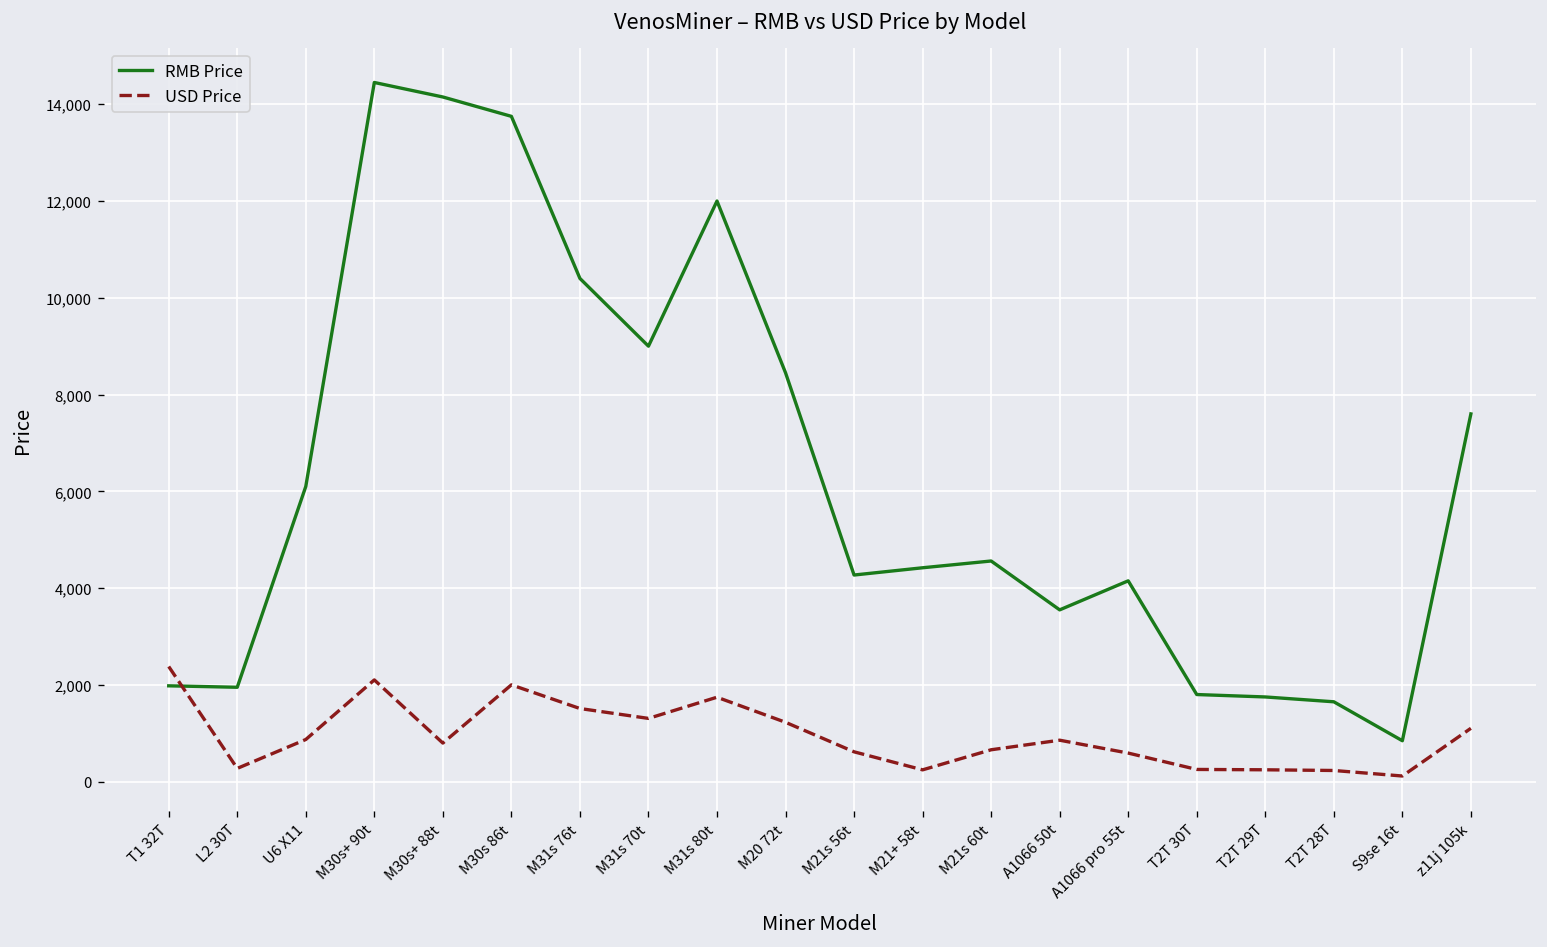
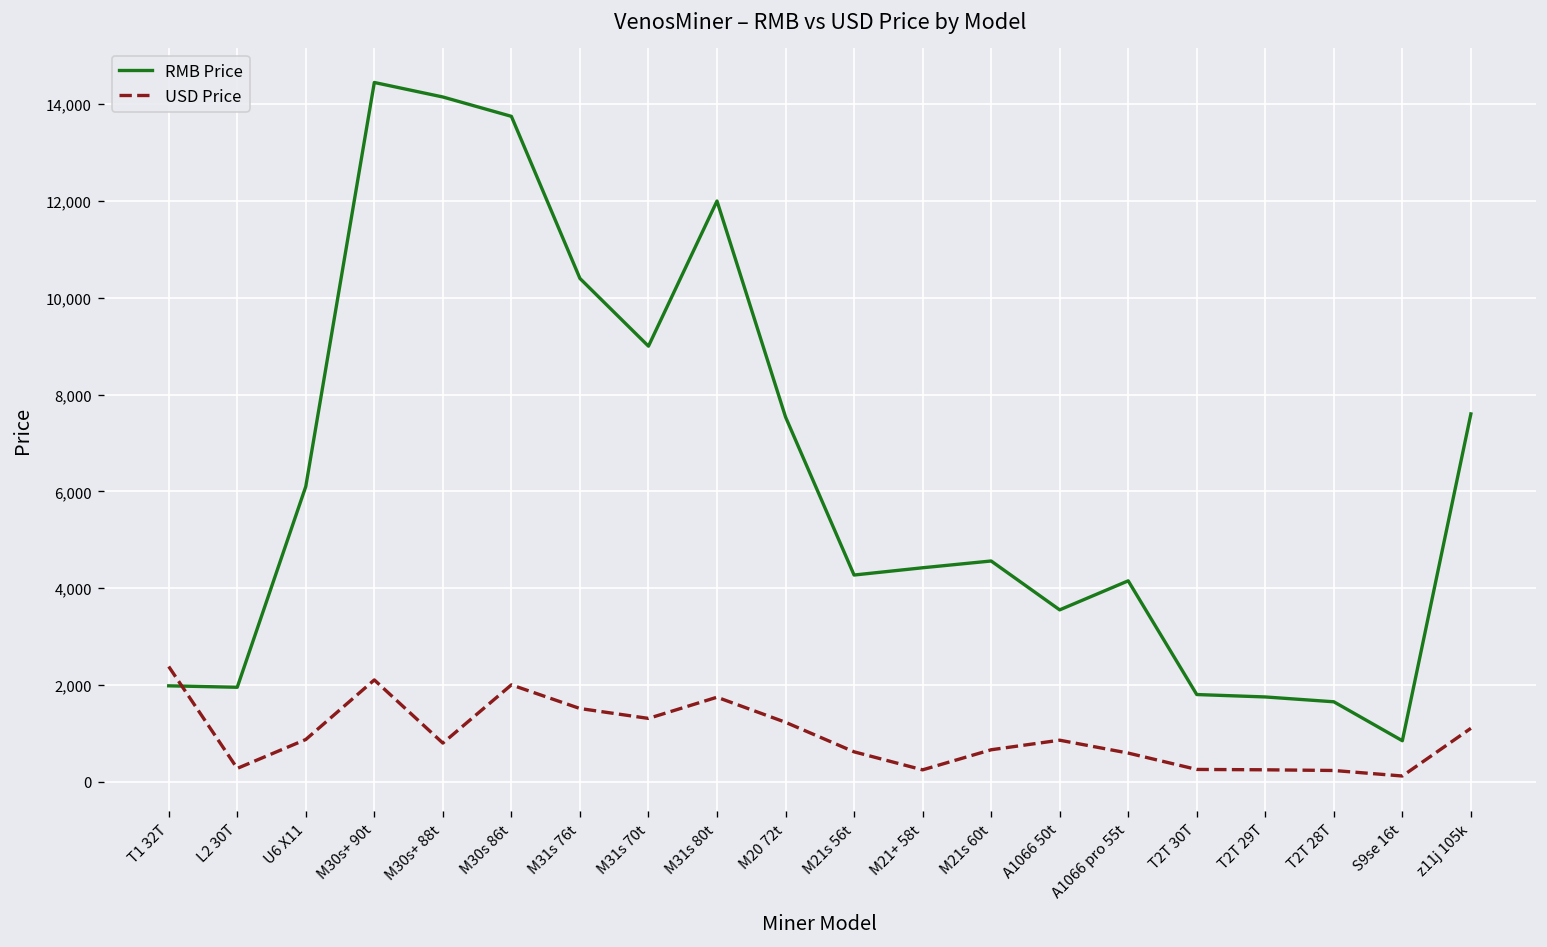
  {
    "RMB Price": {
      "T1 32T": "2,000",
      "L2 30T": "2,000",
      "U6 X11": "6,100",
      "M30s+ 90t": "14,500",
      "M30s+ 88t": "14,200",
      "M30s 86t": "13,800",
      "M31s 76t": "10,400",
      "M31s 70t": "9,000",
      "M31s 80t": "12,000",
-     "M20 72t": "8,500",
+     "M20 72t": "7,500",
      "M21s 56t": "4,300",
      "M21+ 58t": "4,400",
      "M21s 60t": "4,600",
      "A1066 50t": "3,600",
      "A1066 pro 55t": "4,200",
      "T2T 30T": "1,800",
      "T2T 29T": "1,800",
      "T2T 28T": "1,700",
      "S9se 16t": "800",
      "z11j 105k": "7,600"
    },
    "USD Price": {
      "T1 32T": "2,400",
      "L2 30T": "300",
      "U6 X11": "900",
      "M30s+ 90t": "2,100",
      "M30s+ 88t": "800",
      "M30s 86t": "2,000",
      "M31s 76t": "1,500",
      "M31s 70t": "1,300",
      "M31s 80t": "1,700",
      "M20 72t": "1,200",
      "M21s 56t": "600",
      "M21+ 58t": "200",
      "M21s 60t": "700",
      "A1066 50t": "900",
      "A1066 pro 55t": "600",
      "T2T 30T": "300",
      "T2T 29T": "200",
      "T2T 28T": "200",
      "S9se 16t": "100",
      "z11j 105k": "1,100"
    }
  }
